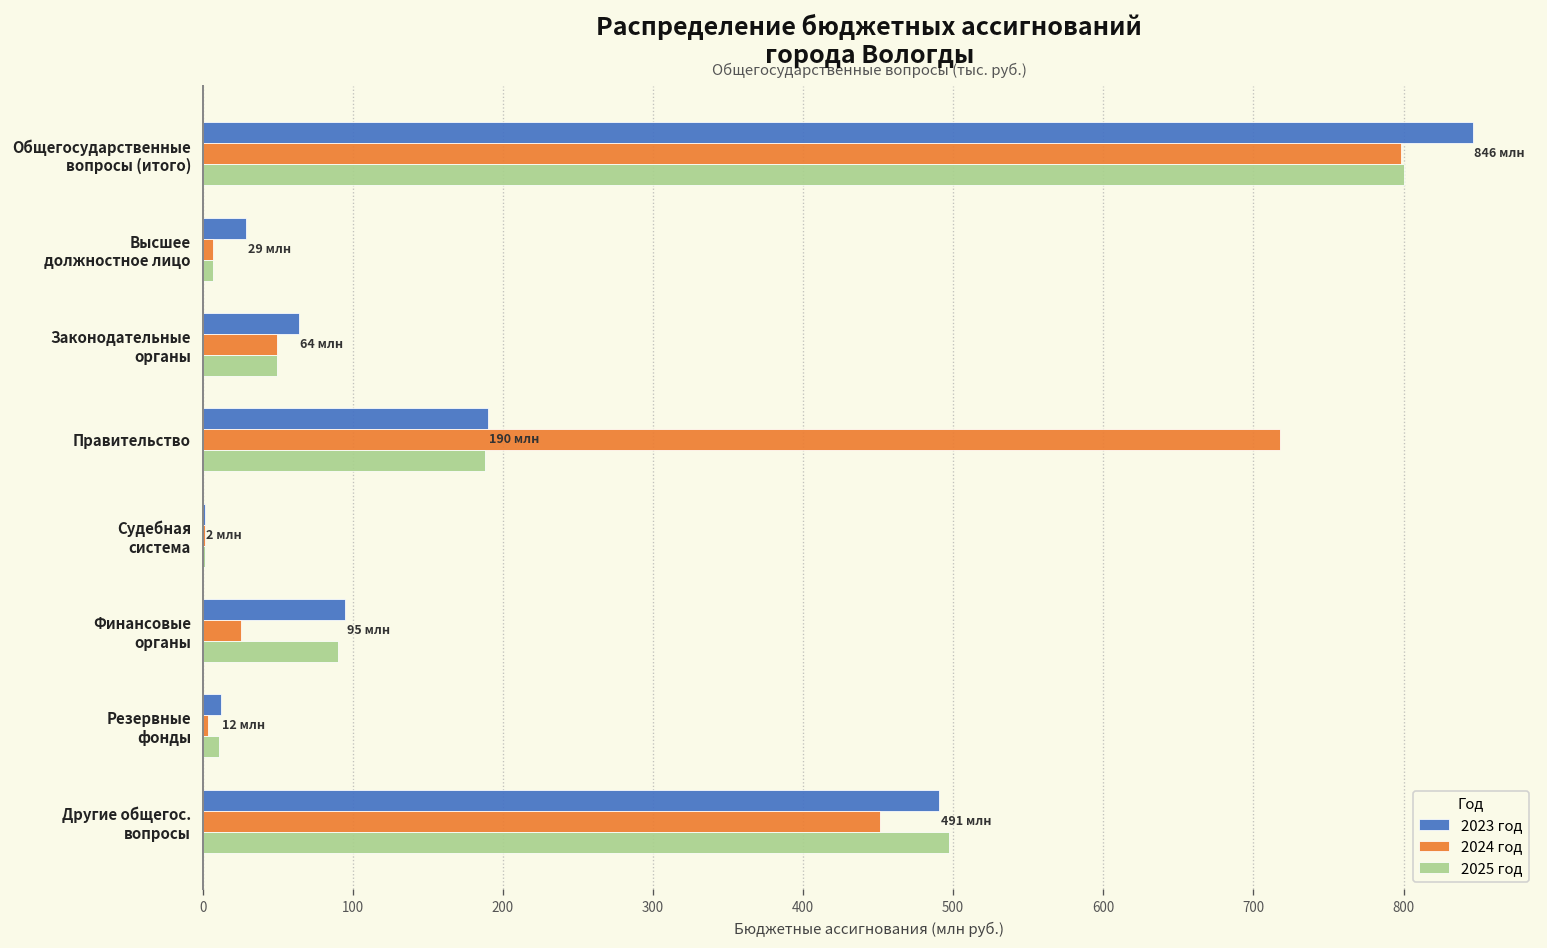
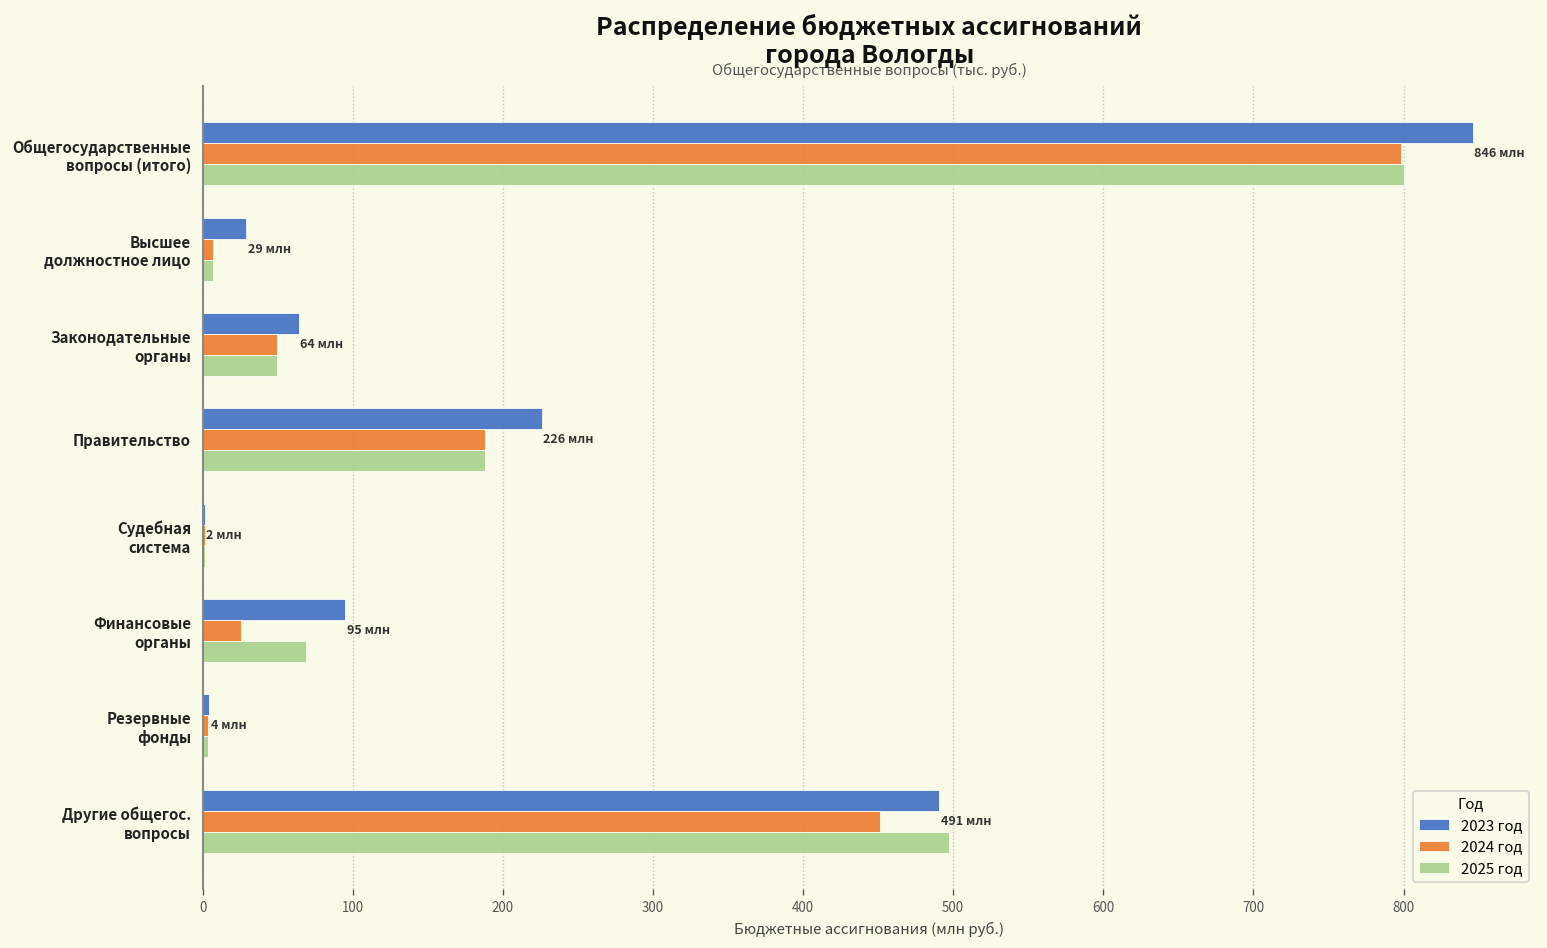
  {
    "2023 год": {
      "Общегосударственные вопросы (итого)": 846,
      "Высшее должностное лицо": 29,
      "Законодательные органы": 64,
-     "Правительство": 190,
+     "Правительство": 226,
      "Финансовые органы": 95,
-     "Резервные фонды": 12,
+     "Резервные фонды": 4,
      "Другие общегос. вопросы": 491
    },
    "2024 год": {
      "Общегосударственные вопросы (итого)": 799,
      "Высшее должностное лицо": 7,
      "Законодательные органы": 50,
-     "Правительство": 718,
+     "Правительство": 188,
      "Финансовые органы": 25,
      "Другие общегос. вопросы": 451
    },
    "2025 год": {
      "Общегосударственные вопросы (итого)": 800,
      "Высшее должностное лицо": 7,
      "Законодательные органы": 50,
      "Правительство": 188,
-     "Финансовые органы": 90,
-     "Резервные фонды": 11
+     "Финансовые органы": 69,
+     "Резервные фонды": 3
    }
  }
